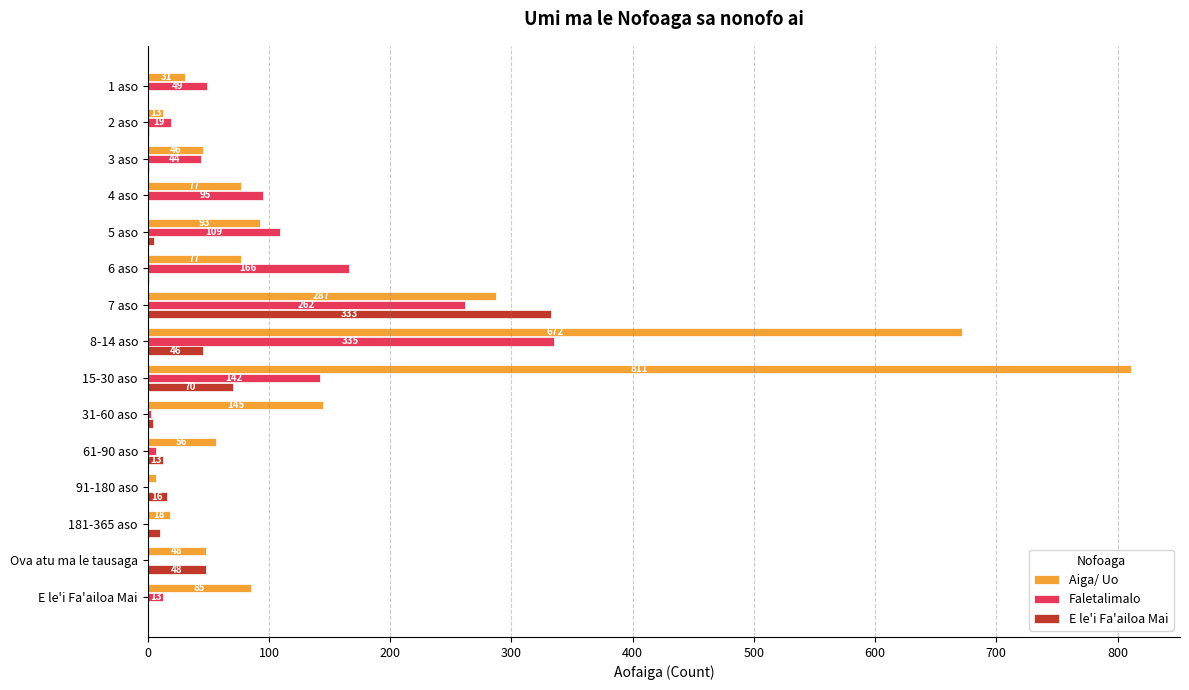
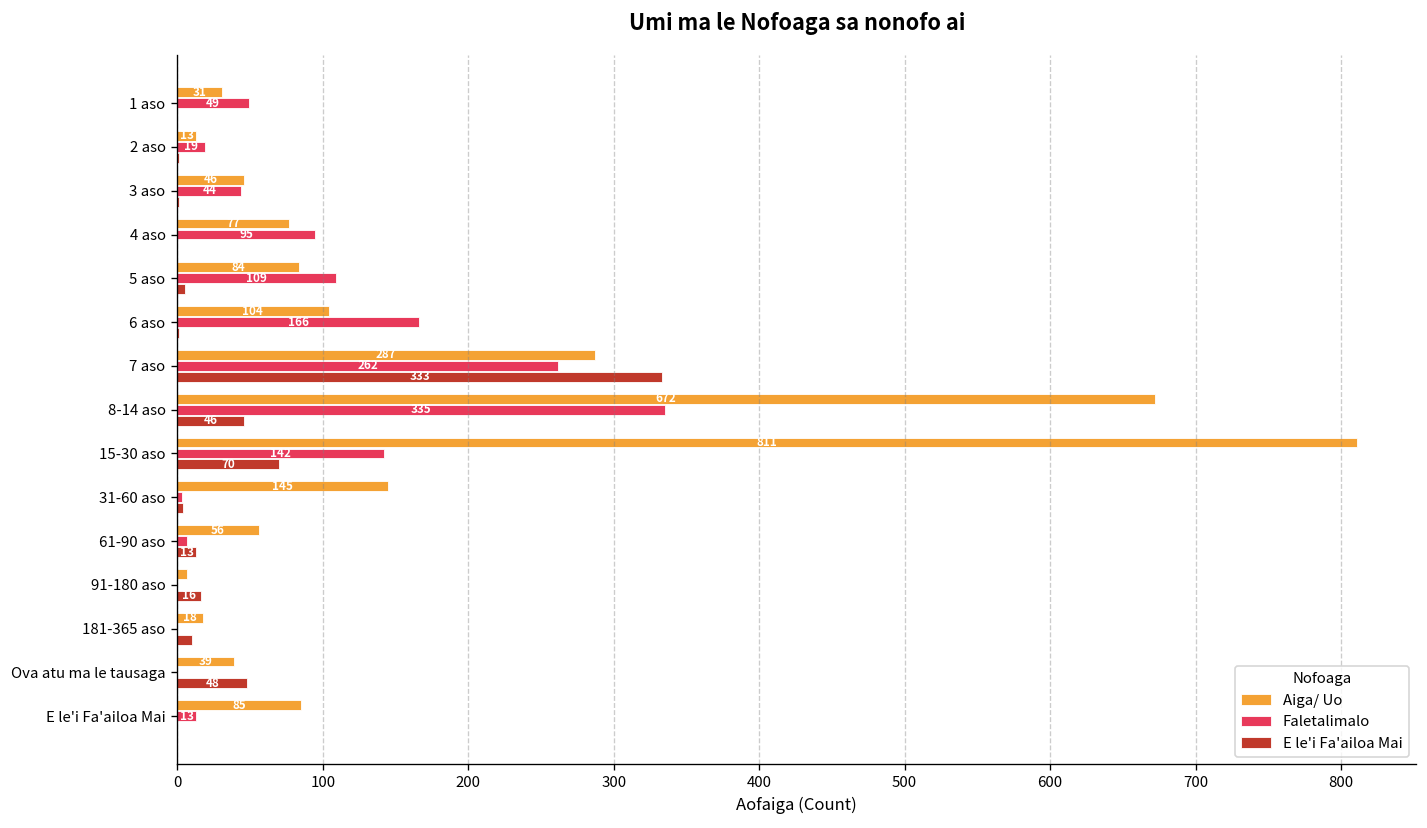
  {
    "Aiga/ Uo": {
      "1 aso": 31,
      "2 aso": 13,
      "3 aso": 46,
      "4 aso": 77,
-     "5 aso": 93,
-     "6 aso": 77,
+     "5 aso": 84,
+     "6 aso": 104,
      "7 aso": 287,
      "8-14 aso": 672,
      "15-30 aso": 811,
      "31-60 aso": 145,
      "61-90 aso": 56,
      "181-365 aso": 18,
-     "Ova atu ma le tausaga": 48,
+     "Ova atu ma le tausaga": 39,
      "E le'i Fa'ailoa Mai": 85
    },
    "Faletalimalo": {
      "1 aso": 49,
      "2 aso": 19,
      "3 aso": 44,
      "4 aso": 95,
      "5 aso": 109,
      "6 aso": 166,
      "7 aso": 262,
      "8-14 aso": 335,
      "15-30 aso": 142,
      "E le'i Fa'ailoa Mai": 13
    },
    "E le'i Fa'ailoa Mai": {
      "7 aso": 333,
      "8-14 aso": 46,
      "15-30 aso": 70,
      "61-90 aso": 13,
      "91-180 aso": 16,
      "Ova atu ma le tausaga": 48
    }
  }
